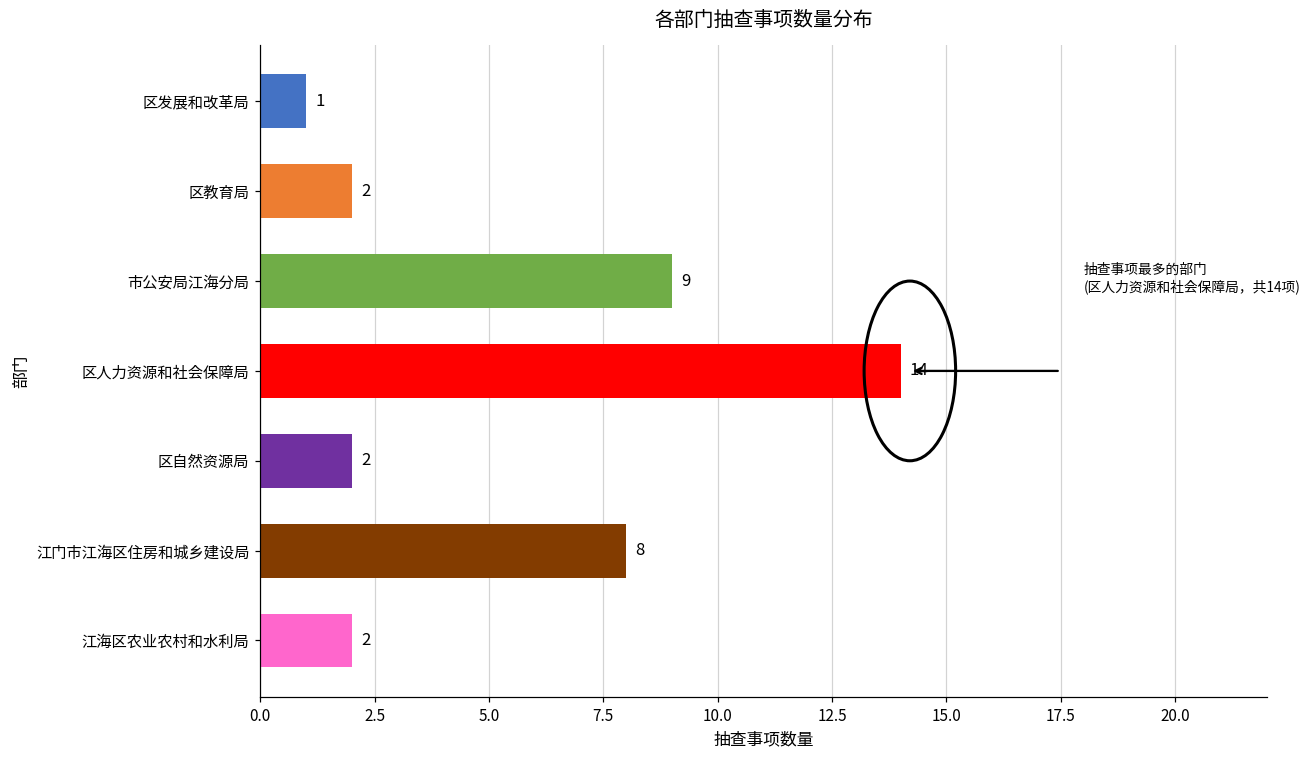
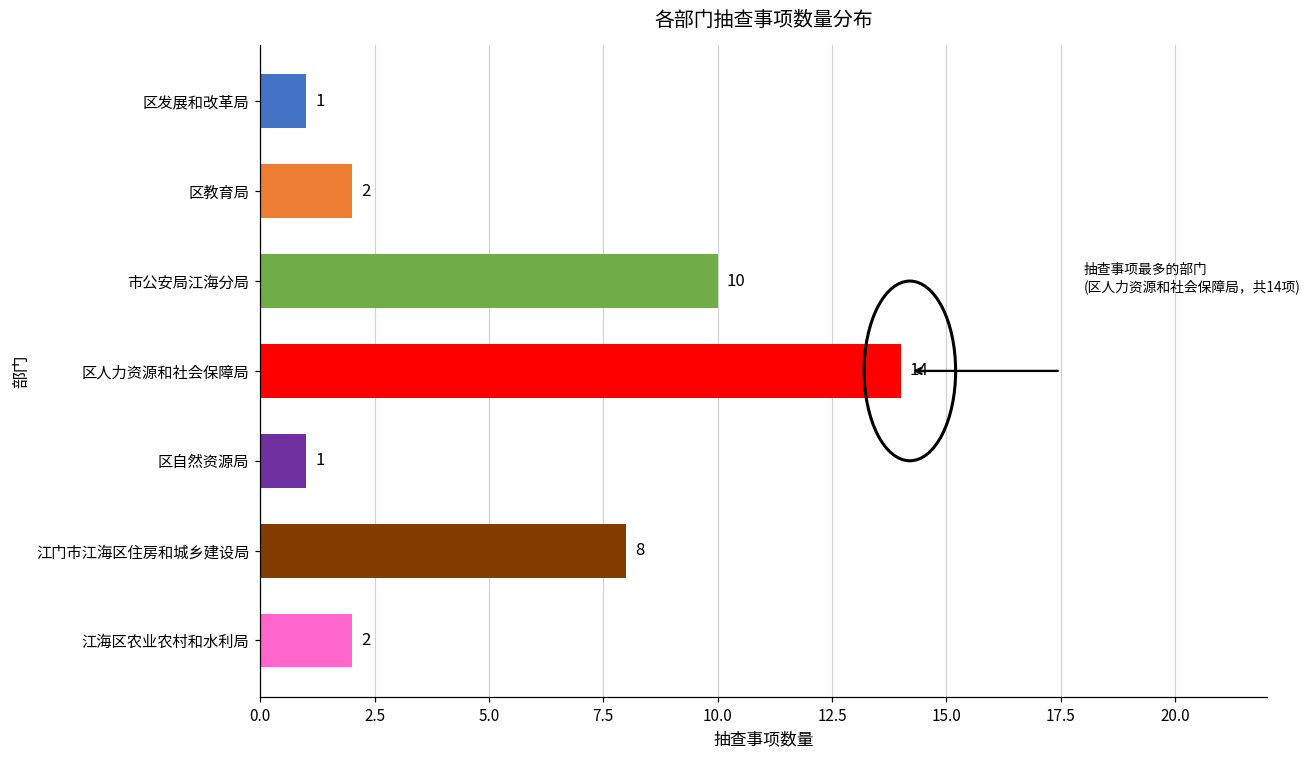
  {
    "区发展和改革局": 1,
    "区教育局": 2,
-   "市公安局江海分局": 9,
+   "市公安局江海分局": 10,
    "区人力资源和社会保障局": 14,
-   "区自然资源局": 2,
+   "区自然资源局": 1,
    "江门市江海区住房和城乡建设局": 8,
    "江海区农业农村和水利局": 2
  }
